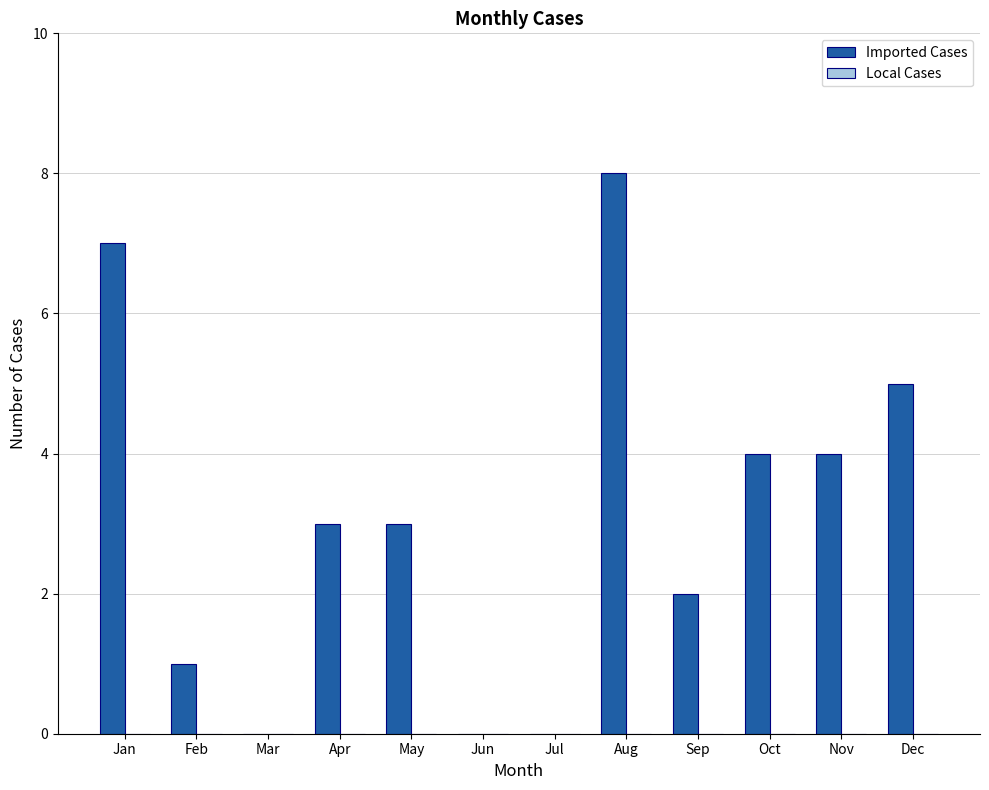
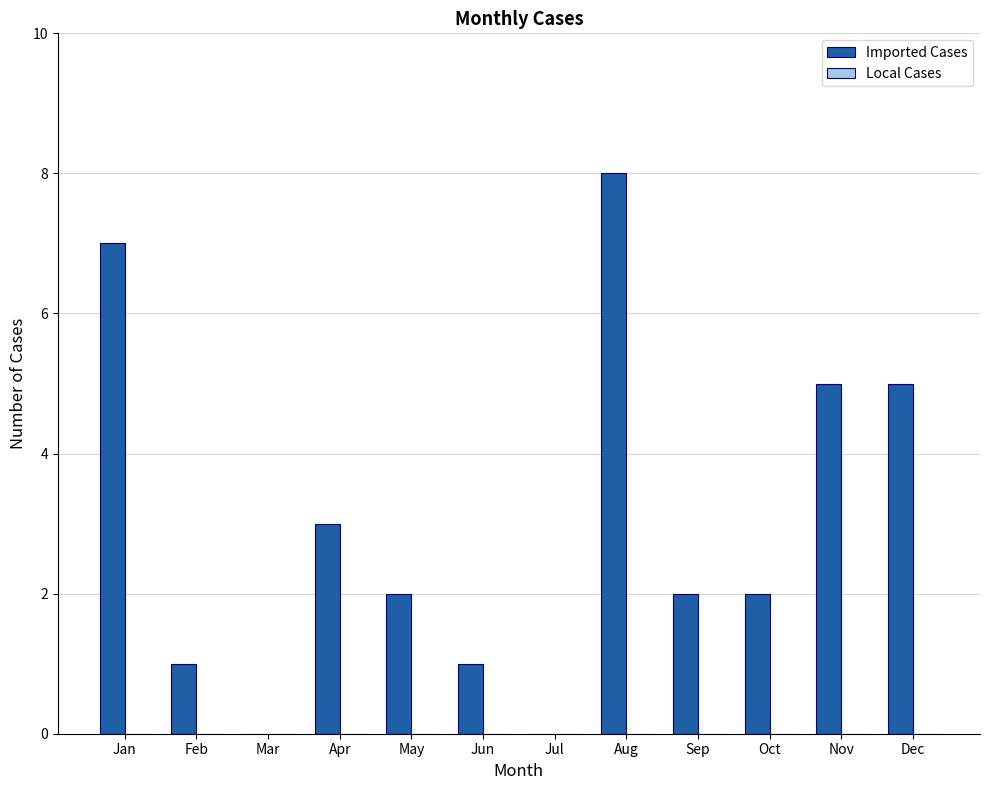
  {
    "Imported Cases": {
      "Jan": 7,
      "Feb": 1,
      "Mar": 0,
      "Apr": 3,
-     "May": 3,
-     "Jun": 0,
+     "May": 2,
+     "Jun": 1,
      "Jul": 0,
      "Aug": 8,
      "Sep": 2,
-     "Oct": 4,
-     "Nov": 4,
+     "Oct": 2,
+     "Nov": 5,
      "Dec": 5
    },
    "Local Cases": {
      "Jan": 0,
      "Feb": 0,
      "Mar": 0,
      "Apr": 0,
      "May": 0,
      "Jun": 0,
      "Jul": 0,
      "Aug": 0,
      "Sep": 0,
      "Oct": 0,
      "Nov": 0,
      "Dec": 0
    }
  }
